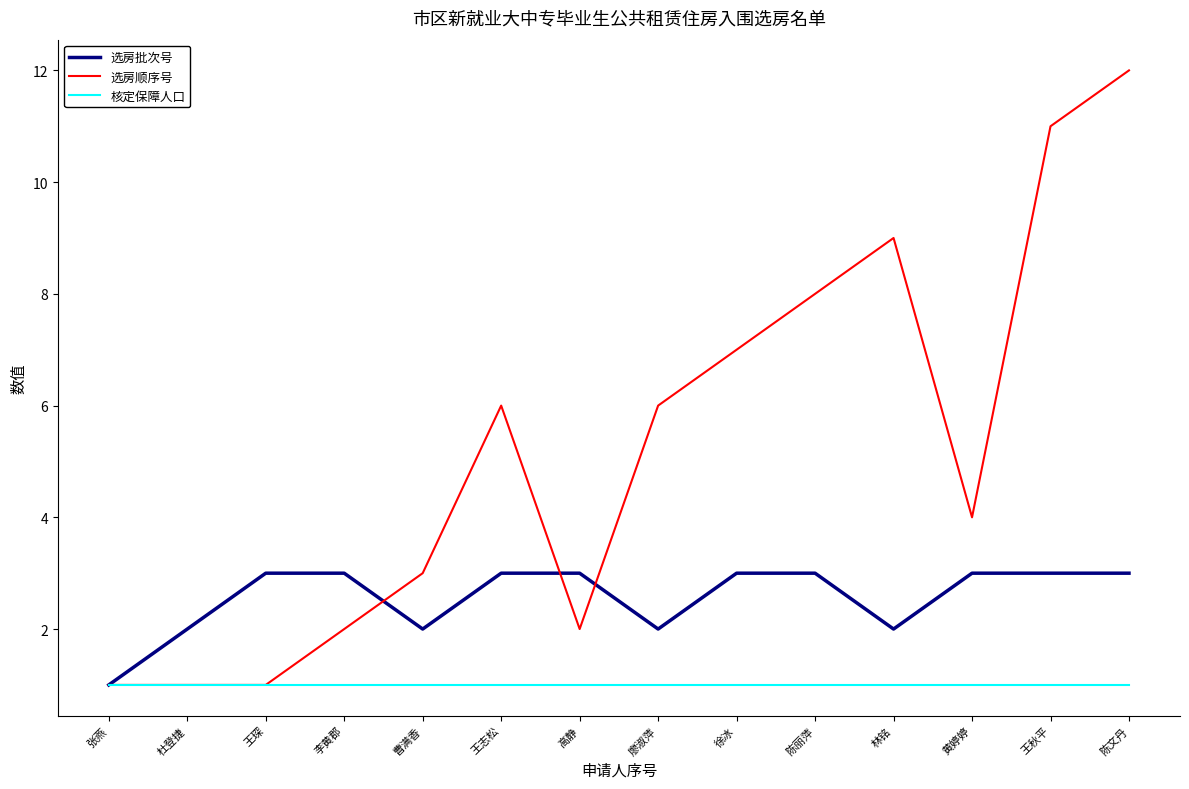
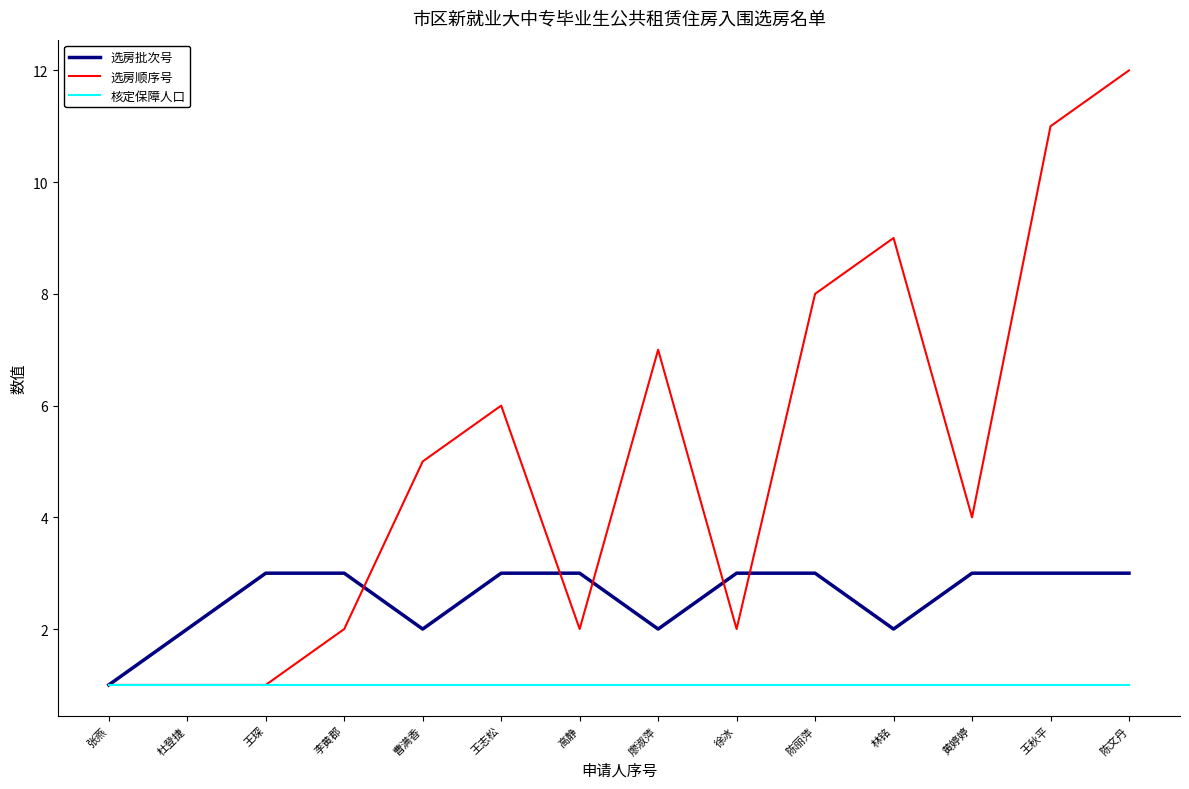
  {
    "选房批次号": {
      "杜登捷": 2,
      "王琛": 3,
      "李黄郡": 3,
      "曹满香": 2,
      "王志松": 3,
      "高静": 3,
      "廖淑萍": 2,
      "徐冰": 3,
      "陈丽萍": 3,
      "林铭": 2,
      "黄婷婷": 3,
      "王秋平": 3,
      "陈文丹": 3
    },
    "选房顺序号": {
      "李黄郡": 2,
-     "曹满香": 3,
+     "曹满香": 5,
      "王志松": 6,
      "高静": 2,
-     "廖淑萍": 6,
-     "徐冰": 7,
+     "廖淑萍": 7,
+     "徐冰": 2,
      "陈丽萍": 8,
      "林铭": 9,
      "黄婷婷": 4,
      "王秋平": 11,
      "陈文丹": 12
    },
    "核定保障人口": {
      "李黄郡": 1,
      "曹满香": 1,
      "王志松": 1,
      "高静": 1,
      "廖淑萍": 1,
      "徐冰": 1,
      "陈丽萍": 1,
      "林铭": 1,
      "黄婷婷": 1,
      "王秋平": 1,
      "陈文丹": 1
    }
  }
